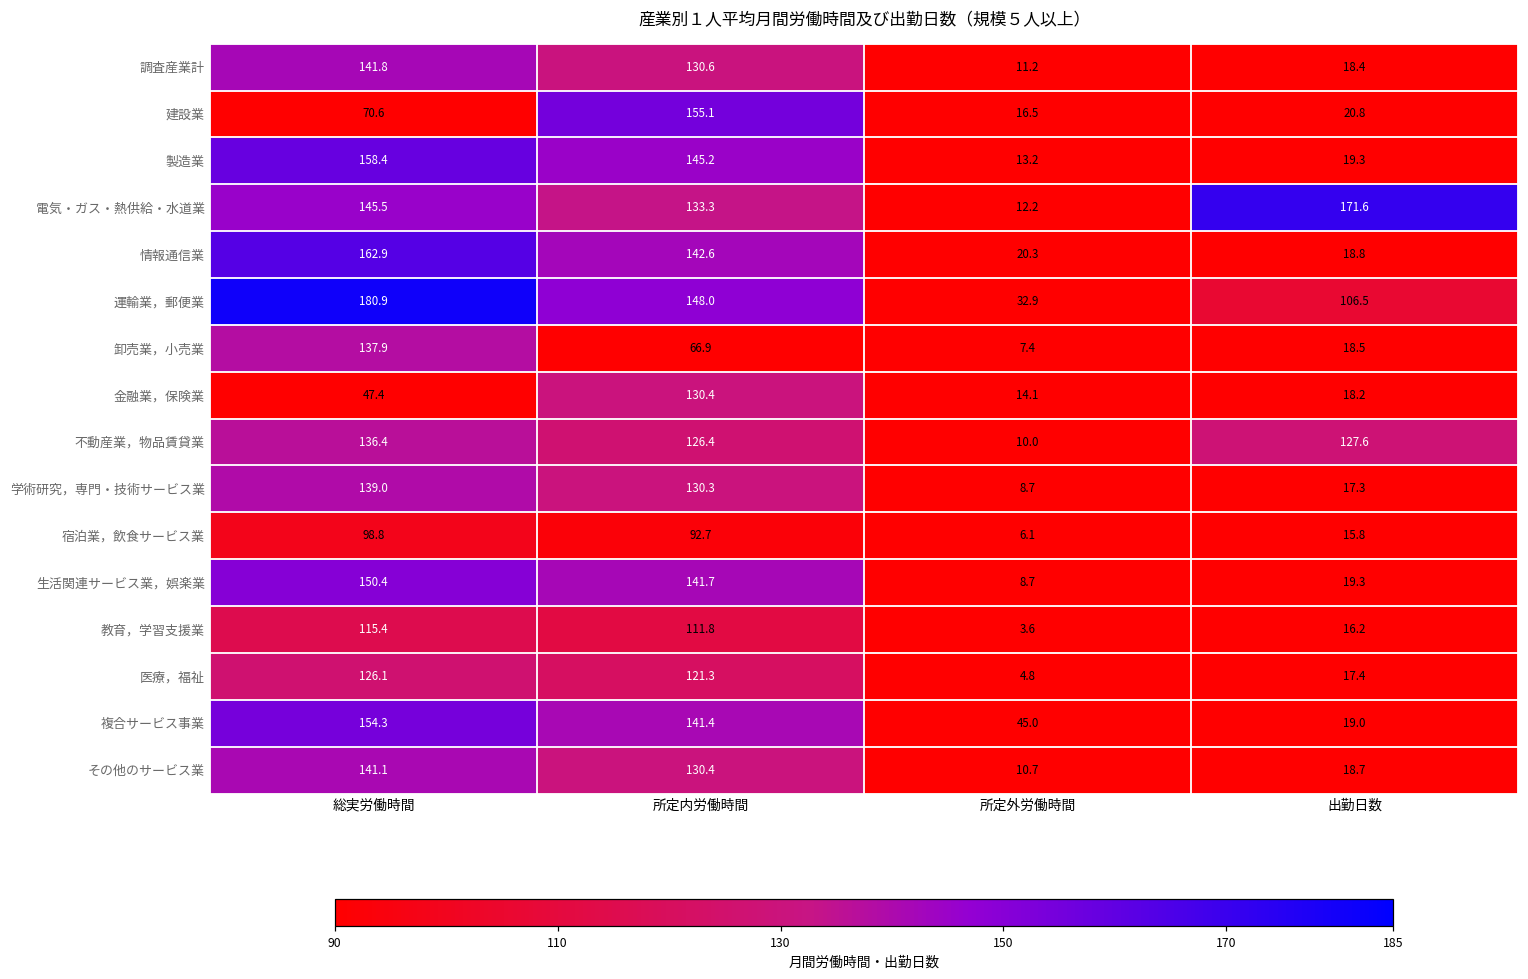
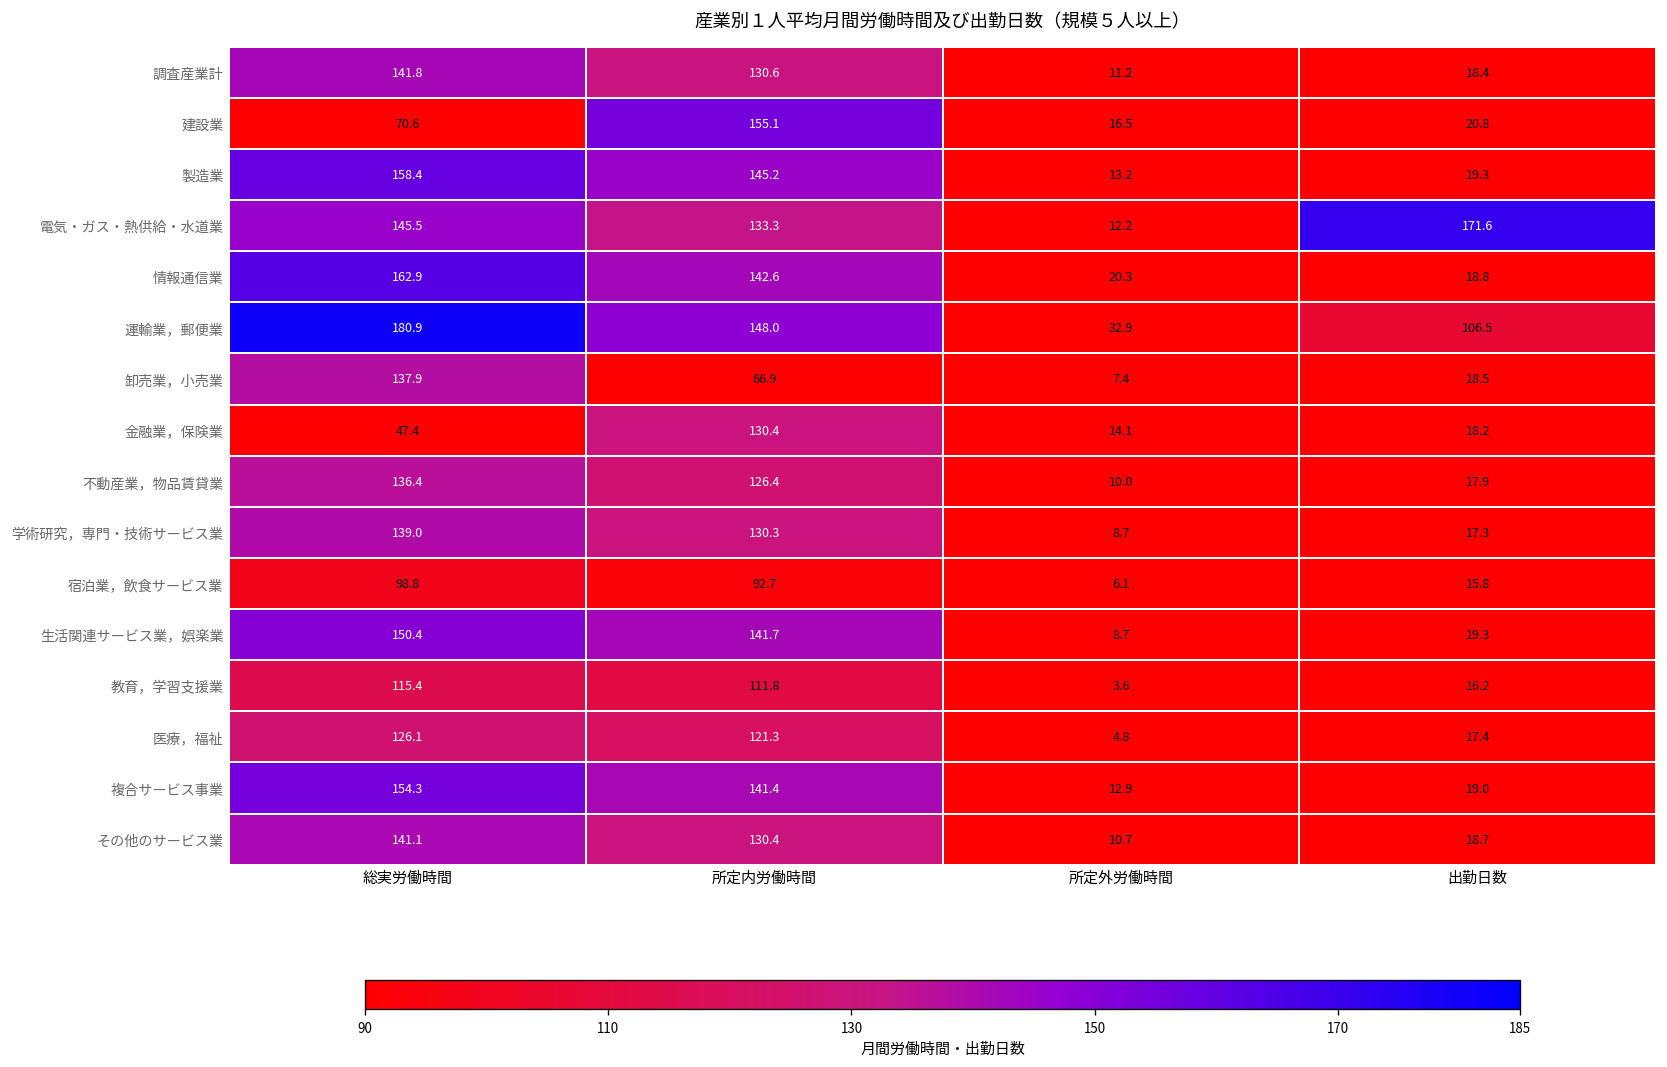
  {
    "調査産業計": {
      "総実労働時間": 141.8,
      "所定内労働時間": 130.6,
      "所定外労働時間": 11.2,
      "出勤日数": 18.4
    },
    "建設業": {
      "総実労働時間": 70.6,
      "所定内労働時間": 155.1,
      "所定外労働時間": 16.5,
      "出勤日数": 20.8
    },
    "製造業": {
      "総実労働時間": 158.4,
      "所定内労働時間": 145.2,
      "所定外労働時間": 13.2,
      "出勤日数": 19.3
    },
    "電気・ガス・熱供給・水道業": {
      "総実労働時間": 145.5,
      "所定内労働時間": 133.3,
      "所定外労働時間": 12.2,
      "出勤日数": 171.6
    },
    "情報通信業": {
      "総実労働時間": 162.9,
      "所定内労働時間": 142.6,
      "所定外労働時間": 20.3,
      "出勤日数": 18.8
    },
    "運輸業，郵便業": {
      "総実労働時間": 180.9,
      "所定内労働時間": 148.0,
      "所定外労働時間": 32.9,
      "出勤日数": 106.5
    },
    "卸売業，小売業": {
      "総実労働時間": 137.9,
      "所定内労働時間": 66.9,
      "所定外労働時間": 7.4,
      "出勤日数": 18.5
    },
    "金融業，保険業": {
      "総実労働時間": 47.4,
      "所定内労働時間": 130.4,
      "所定外労働時間": 14.1,
      "出勤日数": 18.2
    },
    "不動産業，物品賃貸業": {
      "総実労働時間": 136.4,
      "所定内労働時間": 126.4,
      "所定外労働時間": 10.0,
-     "出勤日数": 127.6
+     "出勤日数": 17.9
    },
    "学術研究，専門・技術サービス業": {
      "総実労働時間": 139.0,
      "所定内労働時間": 130.3,
      "所定外労働時間": 8.7,
      "出勤日数": 17.3
    },
    "宿泊業，飲食サービス業": {
      "総実労働時間": 98.8,
      "所定内労働時間": 92.7,
      "所定外労働時間": 6.1,
      "出勤日数": 15.8
    },
    "生活関連サービス業，娯楽業": {
      "総実労働時間": 150.4,
      "所定内労働時間": 141.7,
      "所定外労働時間": 8.7,
      "出勤日数": 19.3
    },
    "教育，学習支援業": {
      "総実労働時間": 115.4,
      "所定内労働時間": 111.8,
      "所定外労働時間": 3.6,
      "出勤日数": 16.2
    },
    "医療，福祉": {
      "総実労働時間": 126.1,
      "所定内労働時間": 121.3,
      "所定外労働時間": 4.8,
      "出勤日数": 17.4
    },
    "複合サービス事業": {
      "総実労働時間": 154.3,
      "所定内労働時間": 141.4,
-     "所定外労働時間": 45.0,
+     "所定外労働時間": 12.9,
      "出勤日数": 19.0
    },
    "その他のサービス業": {
      "総実労働時間": 141.1,
      "所定内労働時間": 130.4,
      "所定外労働時間": 10.7,
      "出勤日数": 18.7
    }
  }
